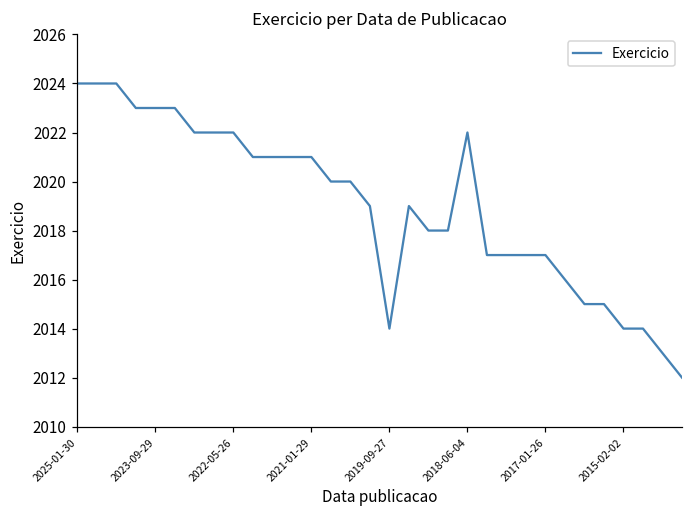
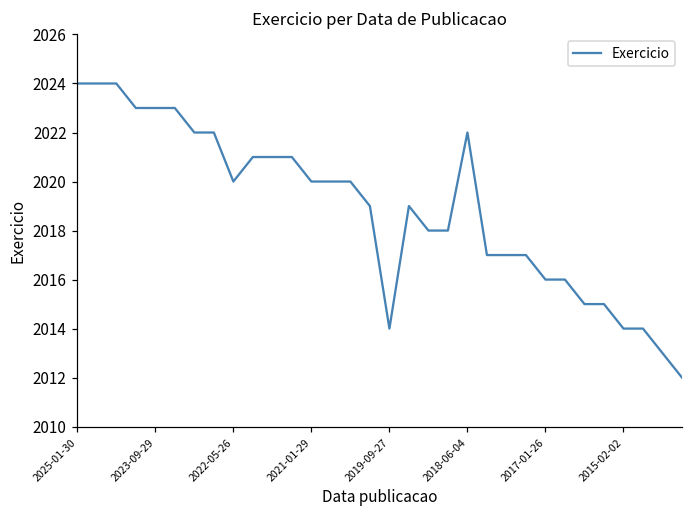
  {
    "2025-01-30": 2024,
    "2023-09-29": 2023,
-   "2022-05-26": 2022,
-   "2021-01-29": 2021,
+   "2022-05-26": 2020,
+   "2021-01-29": 2020,
    "2019-09-27": 2014,
    "2018-06-04": 2022,
-   "2017-01-26": 2017,
+   "2017-01-26": 2016,
    "2015-02-02": 2014
  }
